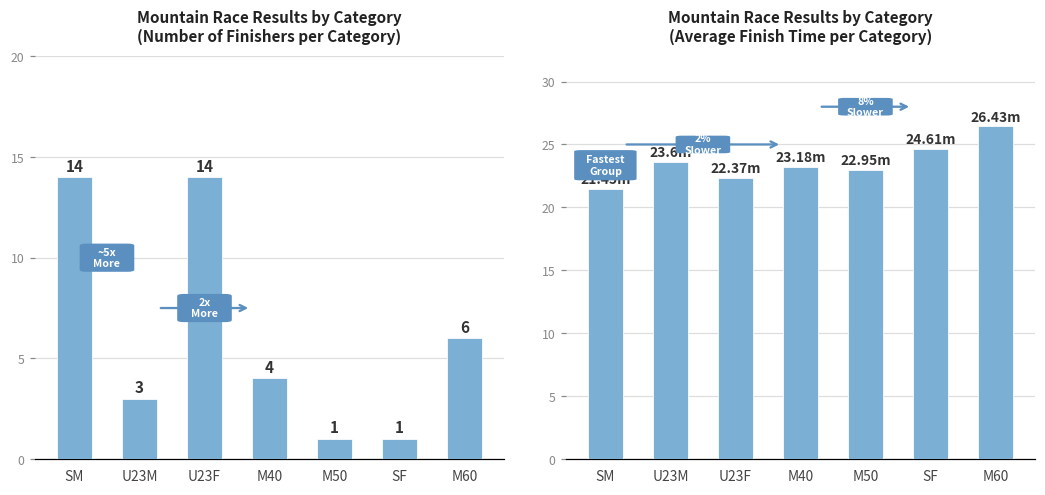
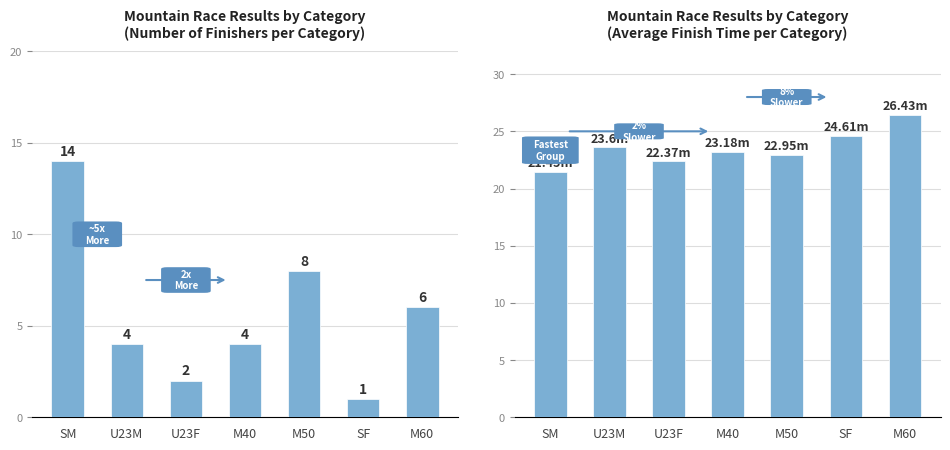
  {
    "Mountain Race Results by Category (Number of Finishers per Category)": {
      "SM": "14",
-     "U23M": "3",
-     "U23F": "14",
+     "U23M": "4",
+     "U23F": "2",
      "M40": "4",
-     "M50": "1",
+     "M50": "8",
      "SF": "1",
      "M60": "6"
    },
    "Mountain Race Results by Category (Average Finish Time per Category)": {
      "U23F": "22.37m",
      "M40": "23.18m",
      "M50": "22.95m",
      "SF": "24.61m",
      "M60": "26.43m"
    }
  }
